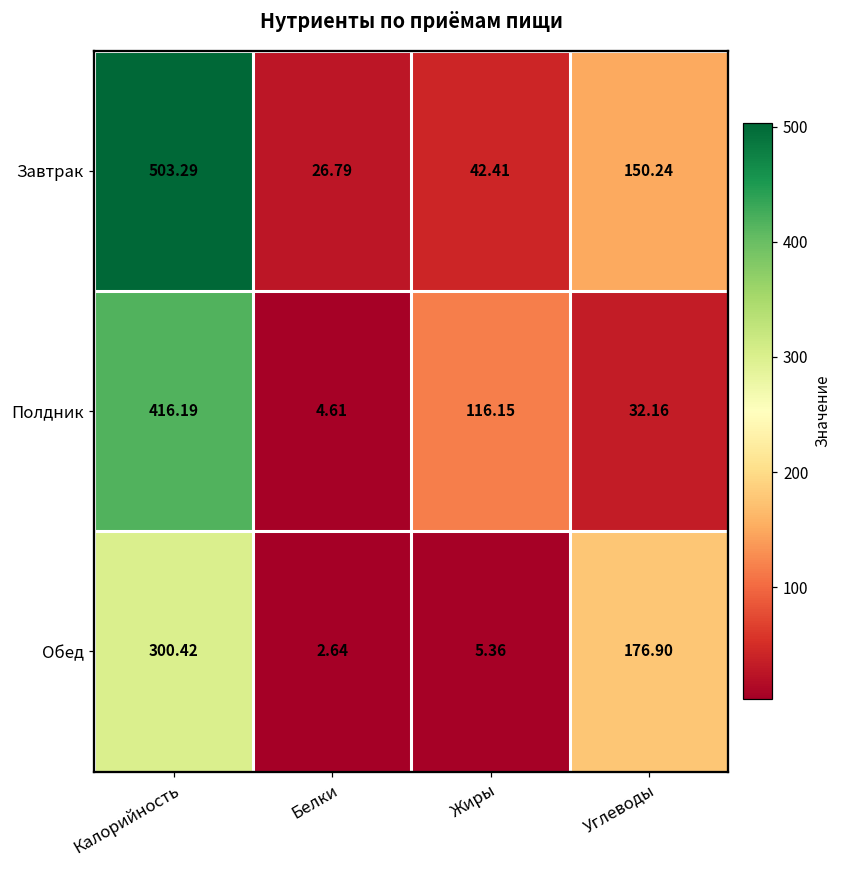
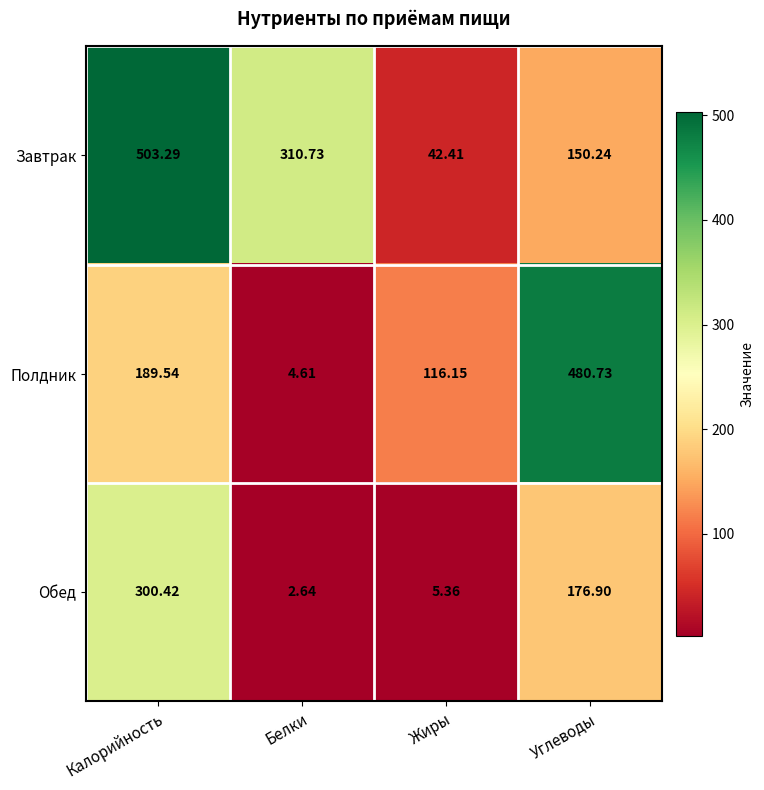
  {
    "Завтрак": {
      "Калорийность": 503.29,
-     "Белки": 26.79,
+     "Белки": 310.73,
      "Жиры": 42.41,
      "Углеводы": 150.24
    },
    "Полдник": {
-     "Калорийность": 416.19,
+     "Калорийность": 189.54,
      "Белки": 4.61,
      "Жиры": 116.15,
-     "Углеводы": 32.16
+     "Углеводы": 480.73
    },
    "Обед": {
      "Калорийность": 300.42,
      "Белки": 2.64,
      "Жиры": 5.36,
      "Углеводы": 176.90
    }
  }
